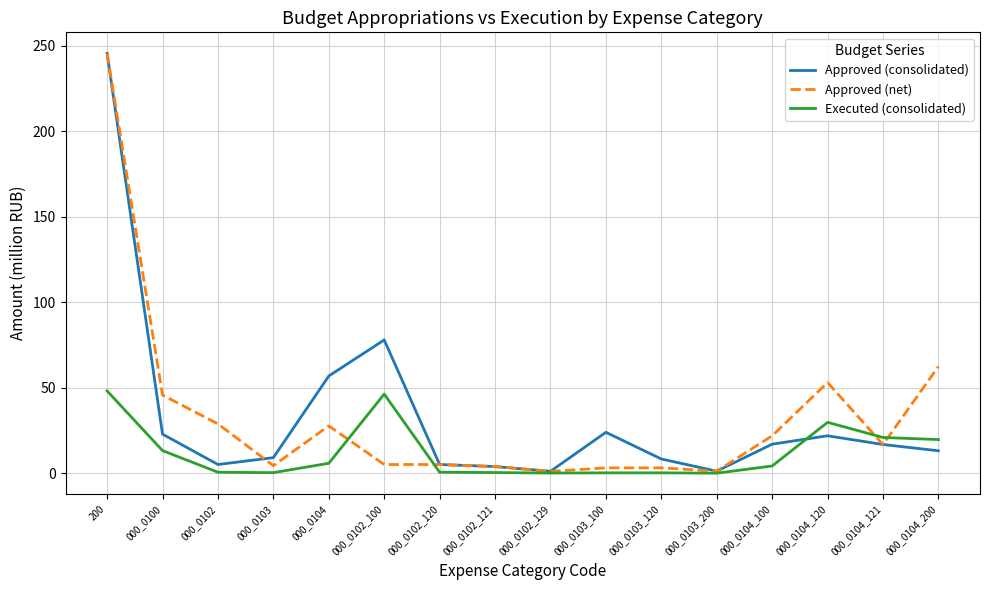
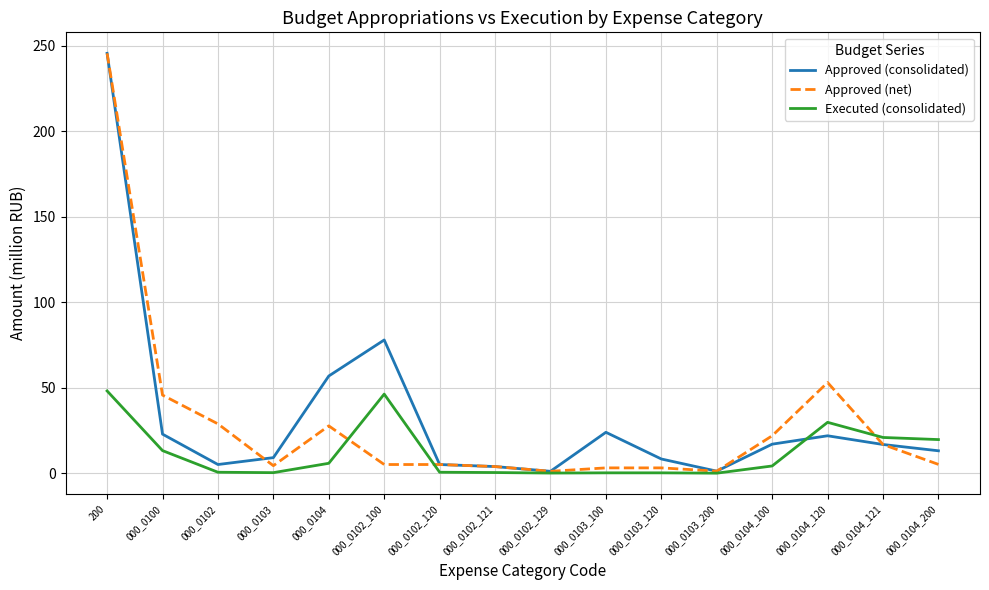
  {
    "Approved (consolidated)": {
      "000_0100": 23,
      "000_0102": 5,
      "000_0103": 9,
      "000_0104": 57,
      "000_0102_100": 78,
      "000_0103_100": 24,
      "000_0103_120": 8,
      "000_0104_100": 17,
      "000_0104_120": 22,
      "000_0104_200": 13
    },
    "Approved (net)": {
      "000_0100": 46,
      "000_0102": 29,
      "000_0103": 4,
      "000_0104": 28,
      "000_0102_100": 5,
      "000_0103_100": 3,
      "000_0103_120": 3,
      "000_0104_100": 22,
      "000_0104_120": 53,
-     "000_0104_200": 62
+     "000_0104_200": 5
    },
    "Executed (consolidated)": {
      "200": 48,
      "000_0100": 13,
      "000_0102": 1,
      "000_0103": 0,
      "000_0104": 6,
      "000_0102_100": 46,
      "000_0102_120": 1,
      "000_0102_121": 0,
      "000_0103_100": 0,
      "000_0103_120": 0,
      "000_0104_100": 4,
      "000_0104_120": 30,
      "000_0104_121": 21,
      "000_0104_200": 20
    }
  }
